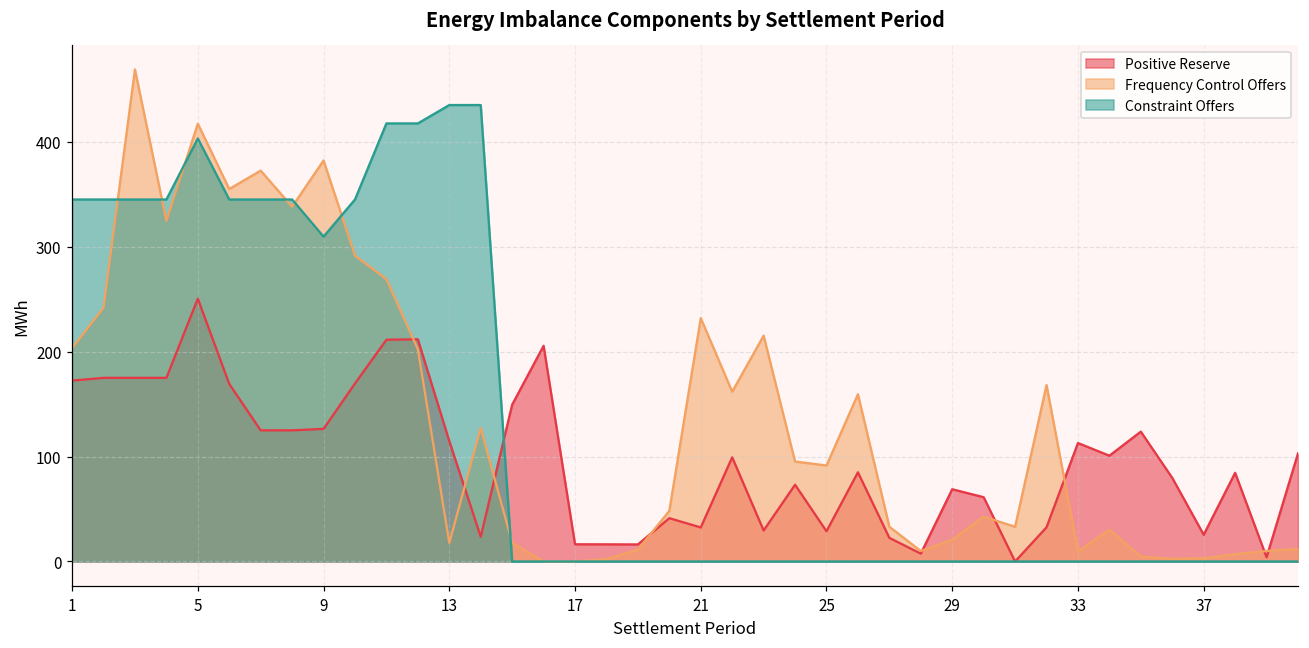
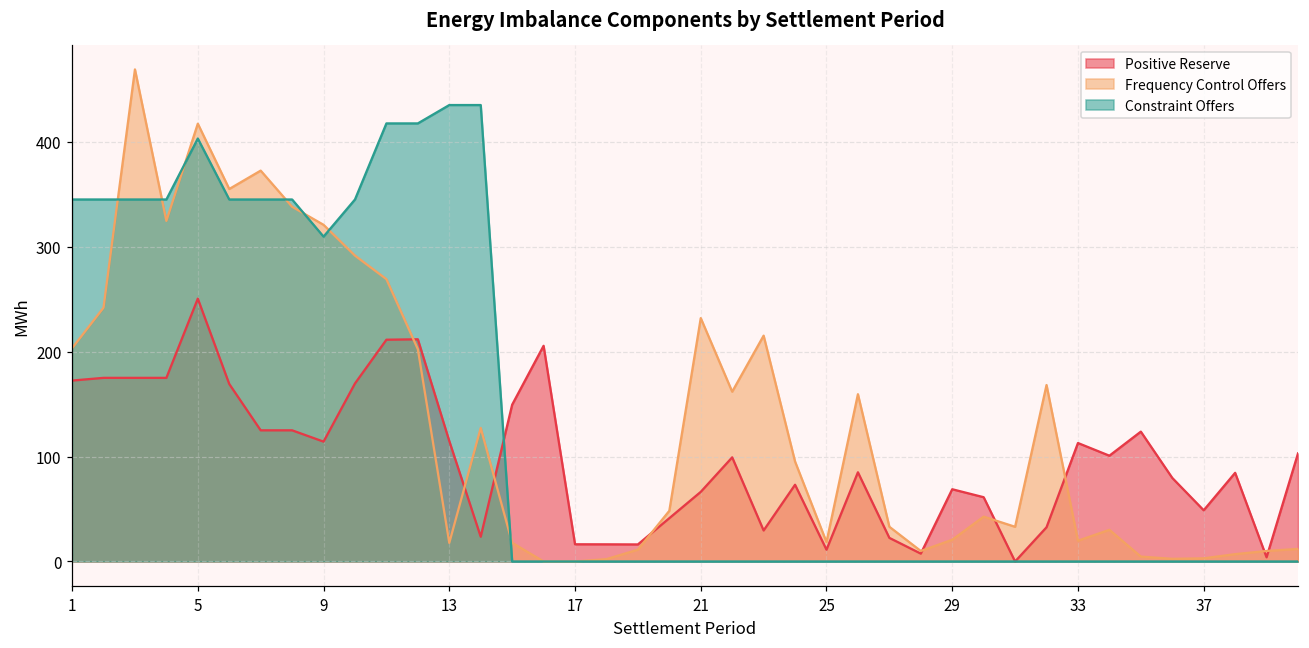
  {
    "Positive Reserve": {
      "1": 170,
      "5": 250,
-     "9": 130,
+     "9": 110,
      "13": 110,
      "17": 20,
-     "21": 30,
-     "25": 30,
+     "21": 70,
+     "25": 10,
      "29": 70,
      "33": 110,
-     "37": 30
+     "37": 50
    },
    "Frequency Control Offers": {
      "1": 200,
      "5": 420,
-     "9": 380,
+     "9": 320,
      "13": 20,
      "21": 230,
-     "25": 90,
+     "25": 20,
      "29": 20,
-     "33": 10,
+     "33": 20,
      "37": 0
    },
    "Constraint Offers": {
      "1": 350,
      "5": 400,
      "9": 310,
      "13": 440,
      "21": 0,
      "25": 0,
      "29": 0,
      "33": 0,
      "37": 0
    }
  }
